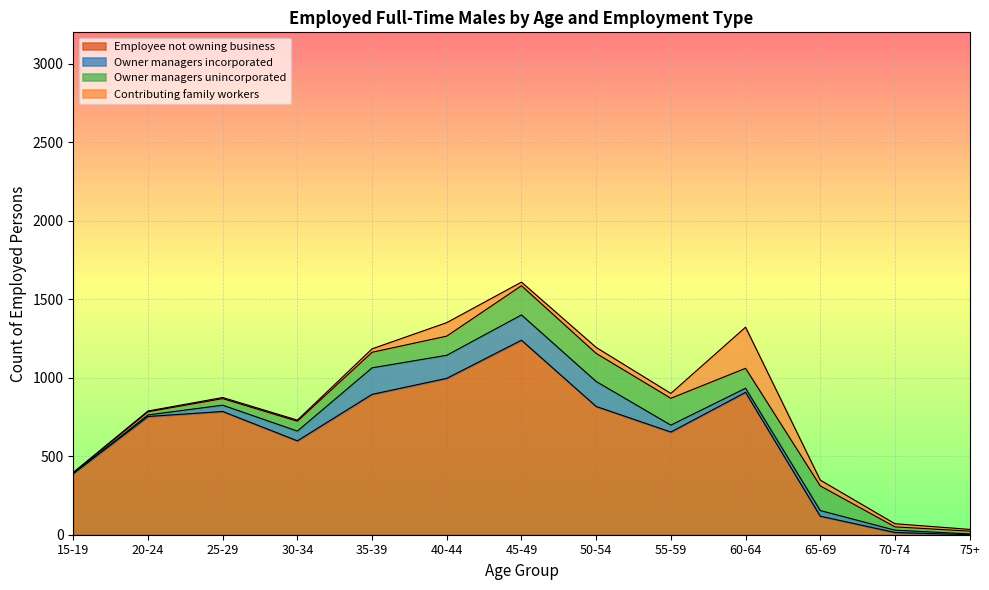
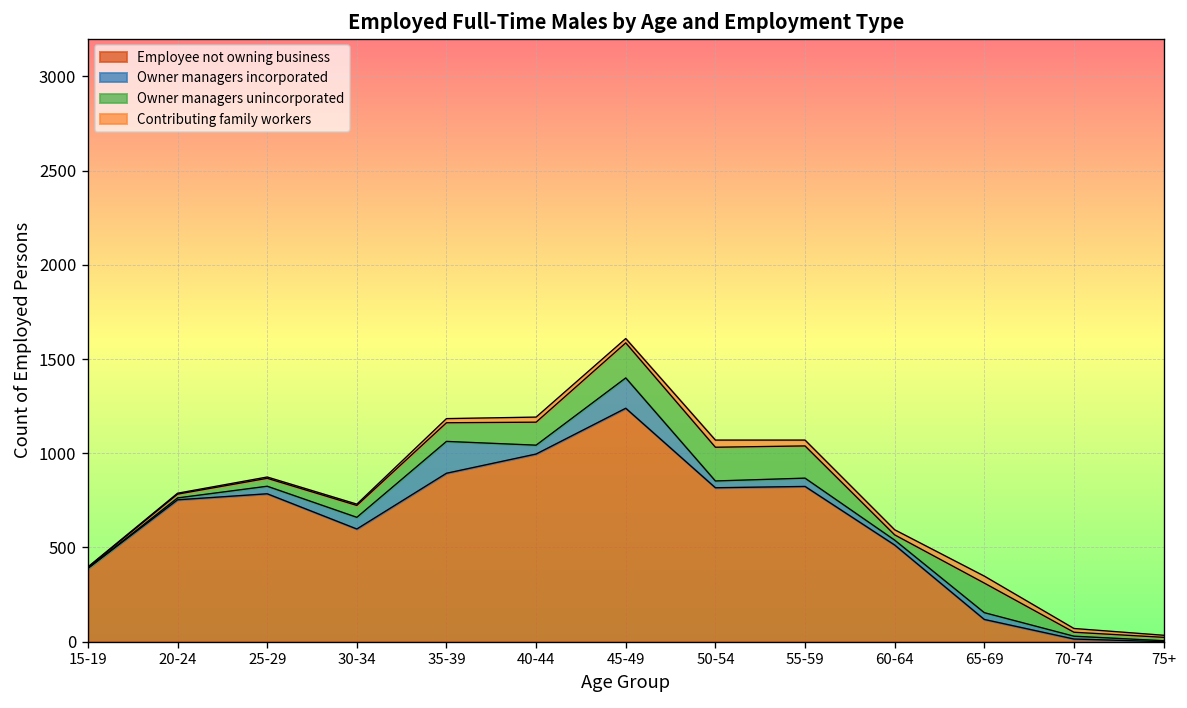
  {
    "Employee not owning business": {
      "25-29": 790,
      "30-34": 600,
      "35-39": 890,
      "40-44": 1000,
      "45-49": 1240,
      "50-54": 820,
-     "55-59": 650,
-     "60-64": 910,
+     "55-59": 820,
+     "60-64": 510,
      "65-69": 120
    },
    "Owner managers incorporated": {
      "25-29": 40,
      "30-34": 60,
      "35-39": 170,
-     "40-44": 150,
+     "40-44": 50,
      "45-49": 160,
-     "50-54": 160,
+     "50-54": 40,
      "55-59": 40,
      "60-64": 30,
      "65-69": 40
    },
    "Owner managers unincorporated": {
      "35-39": 100,
      "40-44": 120,
      "45-49": 190,
      "50-54": 180,
      "55-59": 170,
-     "60-64": 130,
+     "60-64": 30,
      "65-69": 160,
      "70-74": 20
    },
    "Contributing family workers": {
      "35-39": 20,
-     "40-44": 90,
+     "40-44": 30,
      "45-49": 20,
      "50-54": 40,
      "55-59": 30,
-     "60-64": 260,
+     "60-64": 30,
      "65-69": 40,
      "70-74": 20
    }
  }
